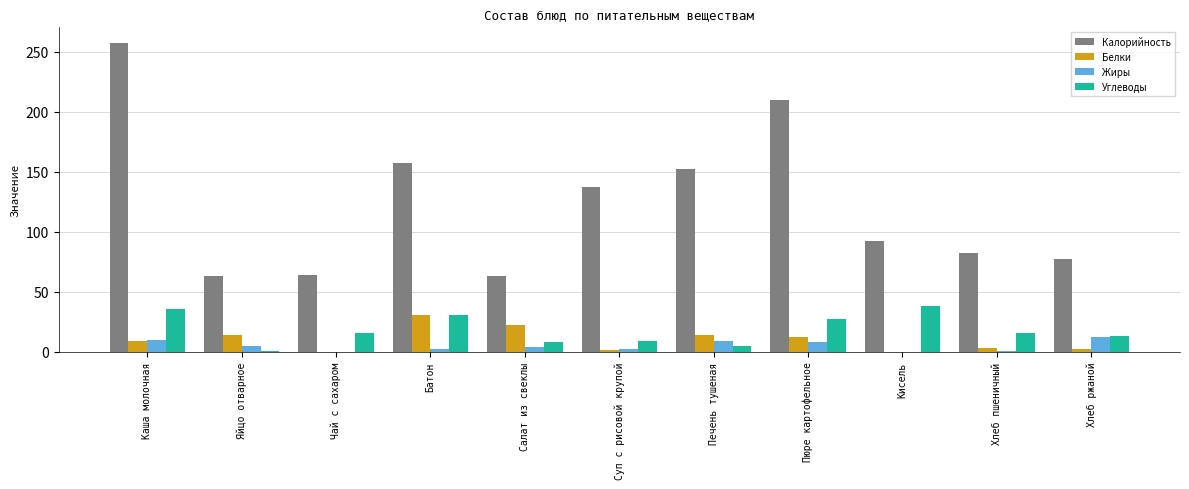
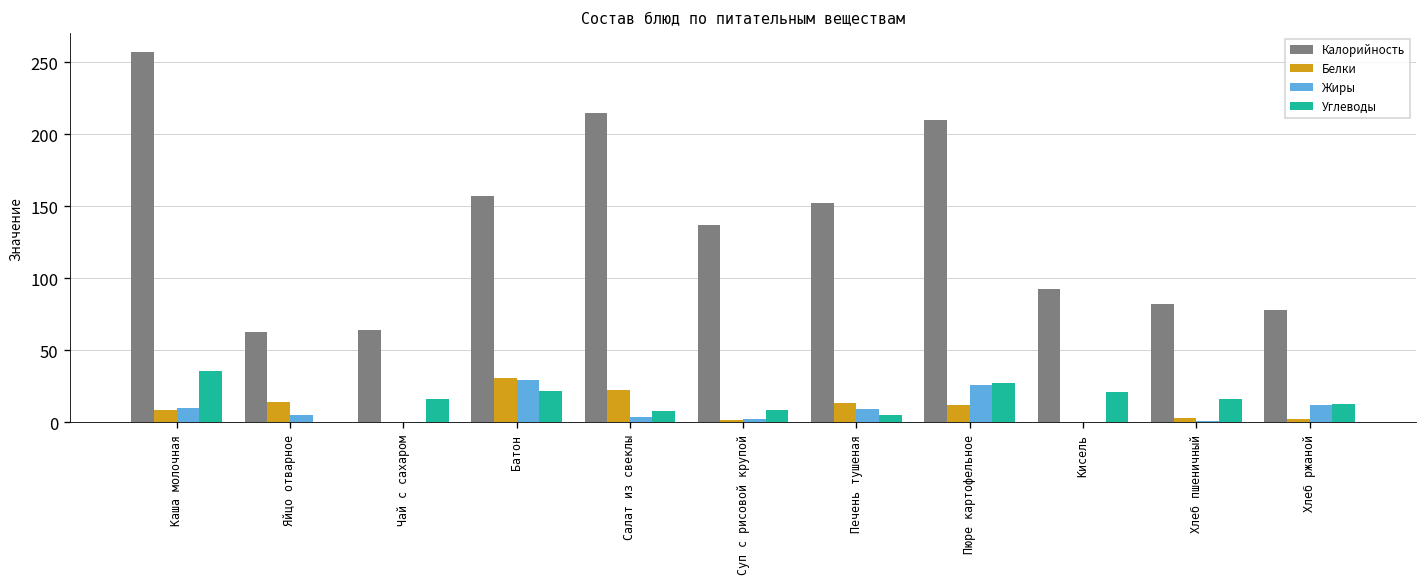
  {
    "Калорийность": {
      "Каша молочная": 257,
      "Яйцо отварное": 63,
      "Чай с сахаром": 64,
      "Батон": 157,
-     "Салат из свеклы": 63,
+     "Салат из свеклы": 214,
      "Суп с рисовой крупой": 137,
      "Печень тушеная": 153,
      "Пюре картофельное": 210,
      "Кисель": 93,
      "Хлеб пшеничный": 82,
      "Хлеб ржаной": 78
    },
    "Белки": {
      "Каша молочная": 9,
      "Яйцо отварное": 14,
      "Чай с сахаром": 0,
      "Батон": 31,
      "Салат из свеклы": 22,
      "Печень тушеная": 14,
      "Пюре картофельное": 12,
      "Хлеб пшеничный": 3,
      "Хлеб ржаной": 3
    },
    "Жиры": {
      "Каша молочная": 10,
      "Яйцо отварное": 5,
      "Чай с сахаром": 0,
-     "Батон": 2,
+     "Батон": 29,
      "Салат из свеклы": 4,
      "Печень тушеная": 9,
-     "Пюре картофельное": 8,
+     "Пюре картофельное": 26,
      "Кисель": 0,
      "Хлеб ржаной": 12
    },
    "Углеводы": {
      "Каша молочная": 36,
      "Чай с сахаром": 16,
-     "Батон": 31,
+     "Батон": 22,
      "Салат из свеклы": 8,
      "Суп с рисовой крупой": 9,
      "Печень тушеная": 5,
      "Пюре картофельное": 27,
-     "Кисель": 38,
+     "Кисель": 21,
      "Хлеб пшеничный": 16,
      "Хлеб ржаной": 13
    }
  }
